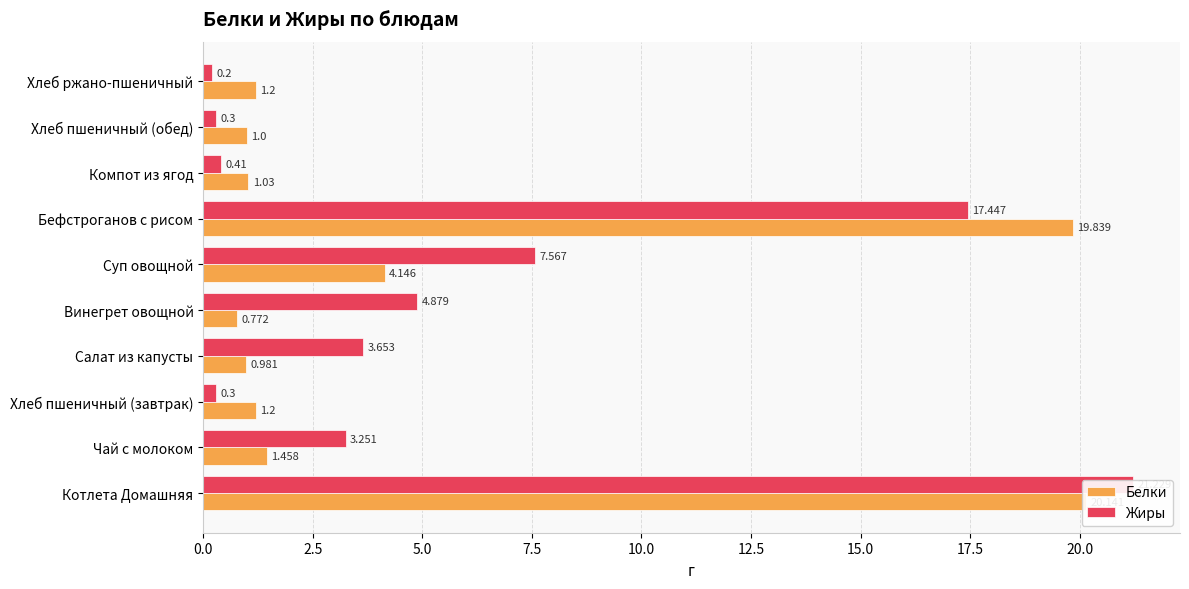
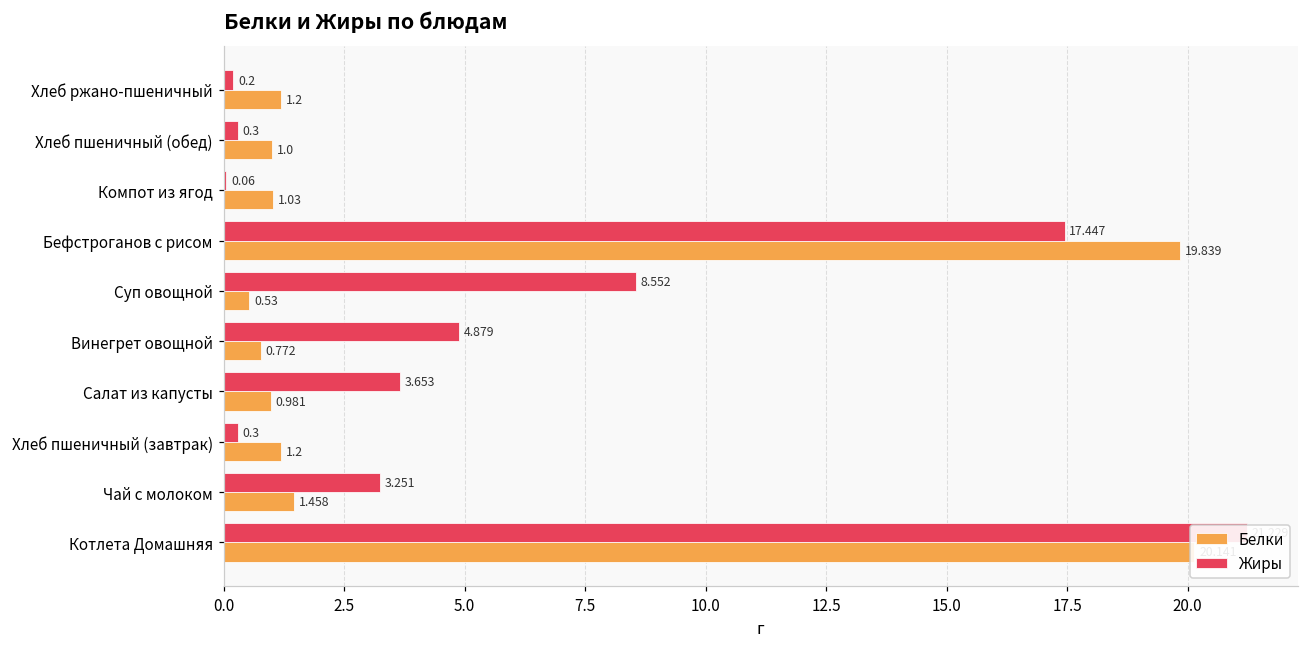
  {
    "Белки": {
      "Хлеб ржано-пшеничный": 1.2,
      "Хлеб пшеничный (обед)": 1.0,
      "Компот из ягод": 1.03,
      "Бефстроганов с рисом": 19.839,
-     "Суп овощной": 4.146,
+     "Суп овощной": 0.53,
      "Винегрет овощной": 0.772,
      "Салат из капусты": 0.981,
      "Хлеб пшеничный (завтрак)": 1.2,
      "Чай с молоком": 1.458
    },
    "Жиры": {
      "Хлеб ржано-пшеничный": 0.2,
      "Хлеб пшеничный (обед)": 0.3,
-     "Компот из ягод": 0.41,
+     "Компот из ягод": 0.06,
      "Бефстроганов с рисом": 17.447,
-     "Суп овощной": 7.567,
+     "Суп овощной": 8.552,
      "Винегрет овощной": 4.879,
      "Салат из капусты": 3.653,
      "Хлеб пшеничный (завтрак)": 0.3,
      "Чай с молоком": 3.251
    }
  }
